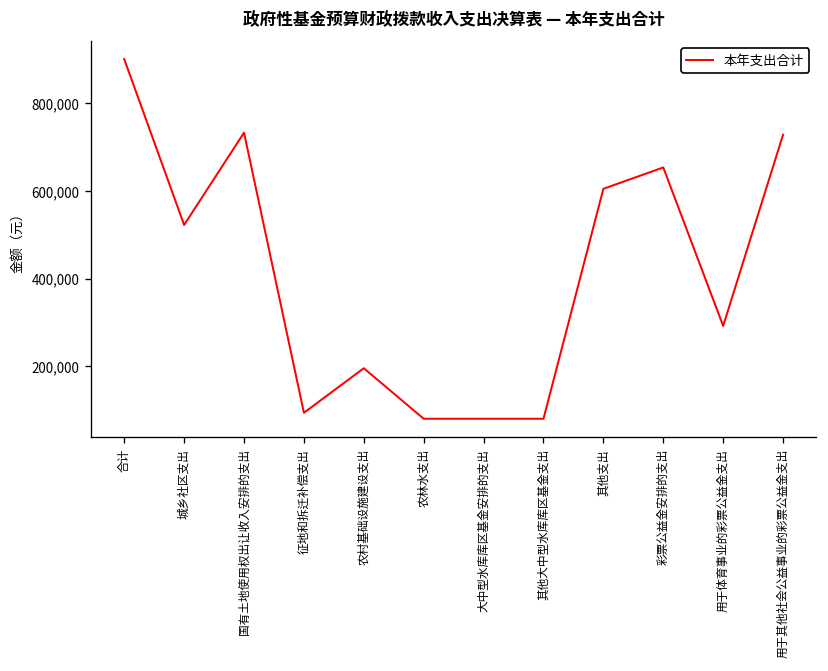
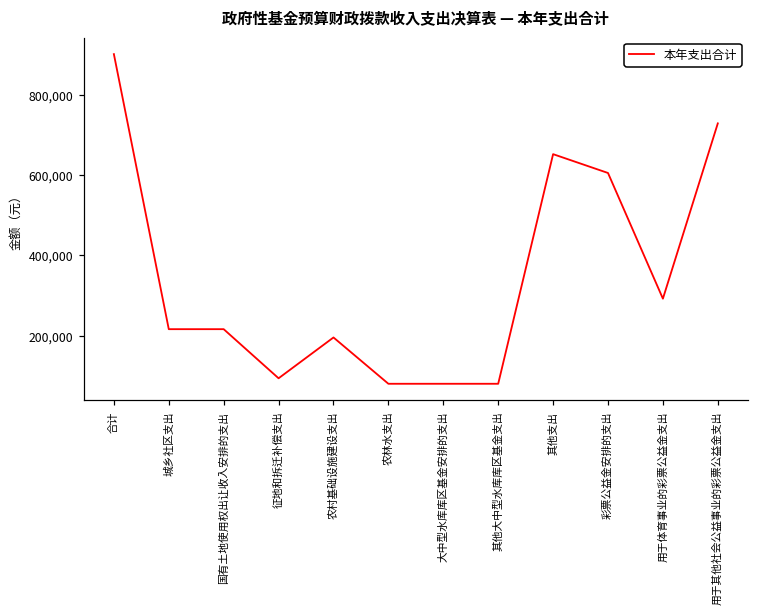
  {
    "合计": "900,000",
-   "城乡社区支出": "520,000",
-   "国有土地使用权出让收入安排的支出": "730,000",
+   "城乡社区支出": "220,000",
+   "国有土地使用权出让收入安排的支出": "220,000",
    "征地和拆迁补偿支出": "90,000",
    "农村基础设施建设支出": "200,000",
    "农林水支出": "80,000",
    "大中型水库库区基金安排的支出": "80,000",
    "其他大中型水库库区基金支出": "80,000",
-   "其他支出": "610,000",
-   "彩票公益金安排的支出": "650,000",
+   "其他支出": "650,000",
+   "彩票公益金安排的支出": "610,000",
    "用于体育事业的彩票公益金支出": "290,000",
    "用于其他社会公益事业的彩票公益金支出": "730,000"
  }
